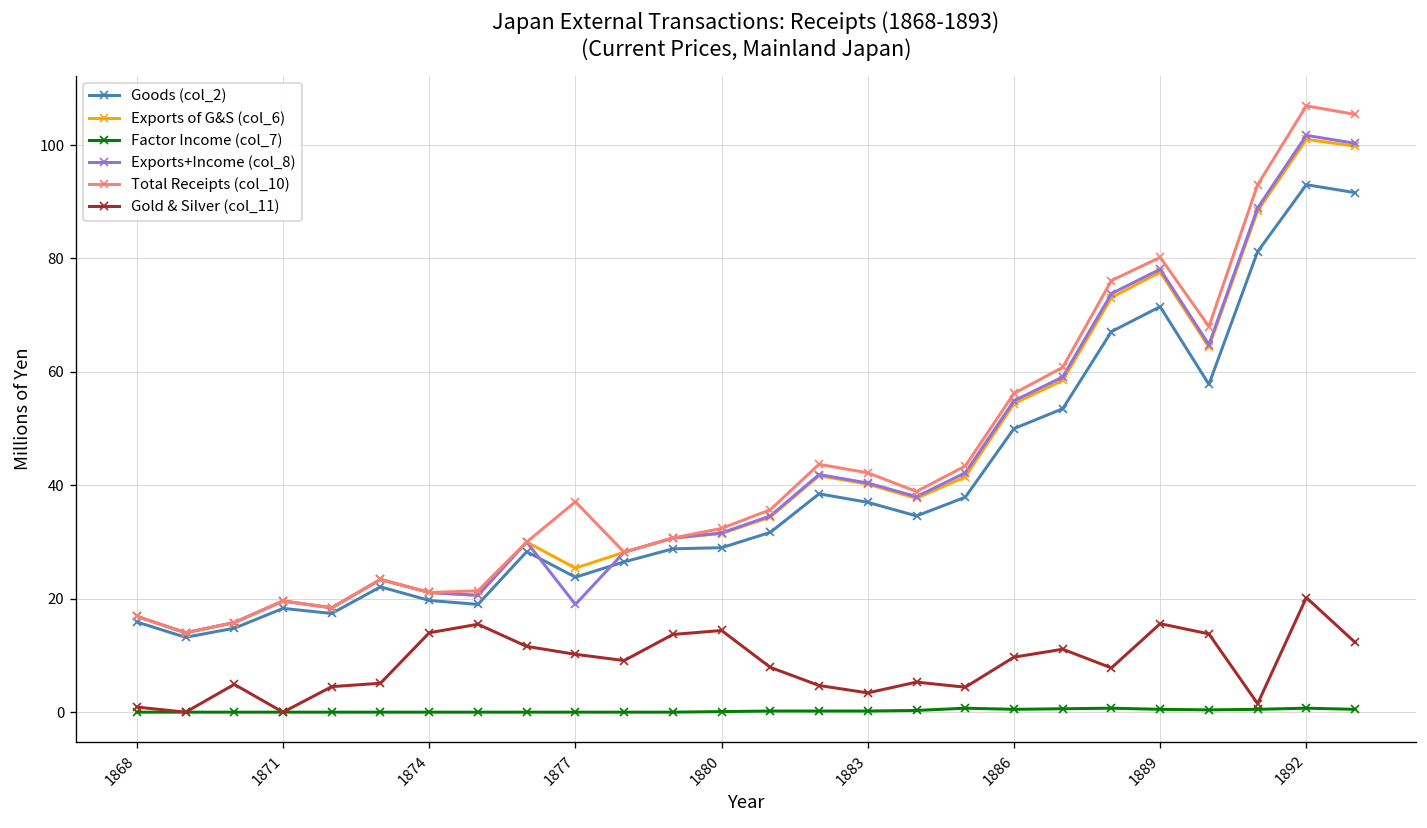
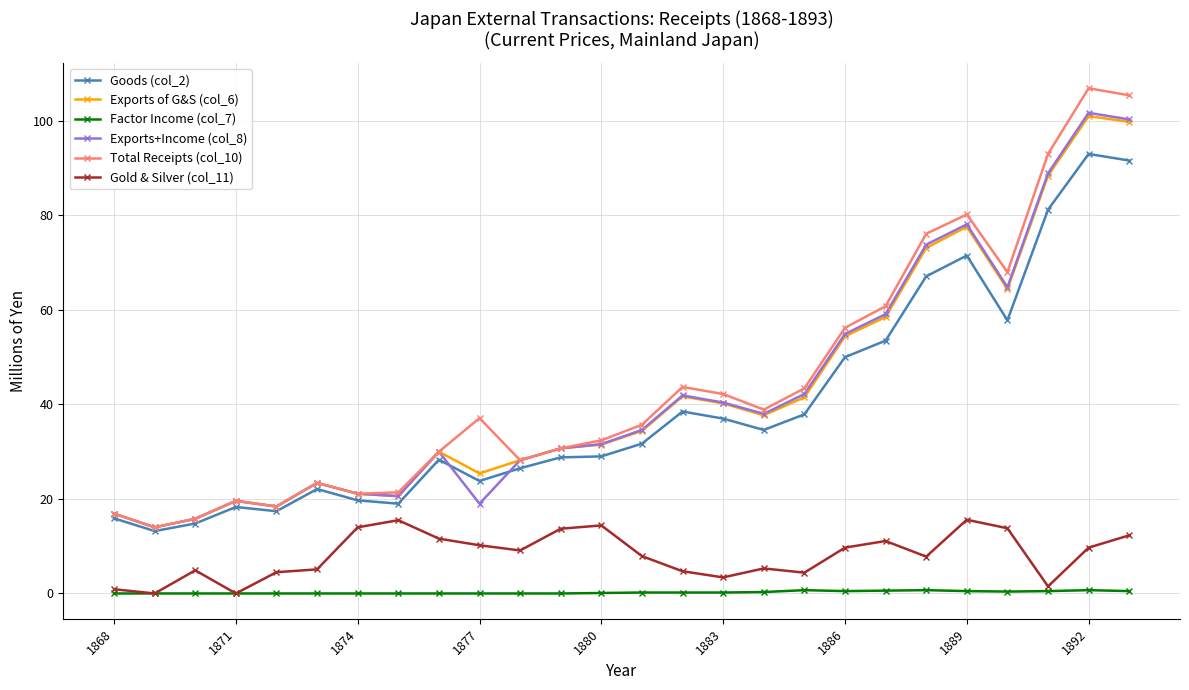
  {
    "Goods (col_2)": {
      "1868": 16,
      "1871": 18,
      "1874": 20,
      "1877": 24,
      "1880": 29,
      "1883": 37,
      "1886": 50,
      "1889": 72,
      "1892": 93
    },
    "Exports of G&S (col_6)": {
      "1877": 25,
      "1892": 101
    },
    "Factor Income (col_7)": {
      "1868": 0,
      "1874": 0,
      "1877": 0,
      "1880": 0,
      "1883": 0,
      "1886": 1,
      "1889": 1,
      "1892": 1
    },
    "Exports+Income (col_8)": {
      "1877": 19,
      "1892": 102
    },
    "Total Receipts (col_10)": {
      "1877": 37,
      "1880": 32,
      "1883": 42,
      "1886": 56,
      "1889": 80,
      "1892": 107
    },
    "Gold & Silver (col_11)": {
      "1868": 1,
      "1874": 14,
      "1877": 10,
      "1880": 14,
      "1883": 3,
      "1886": 10,
      "1889": 16,
-     "1892": 20
+     "1892": 10
    }
  }
